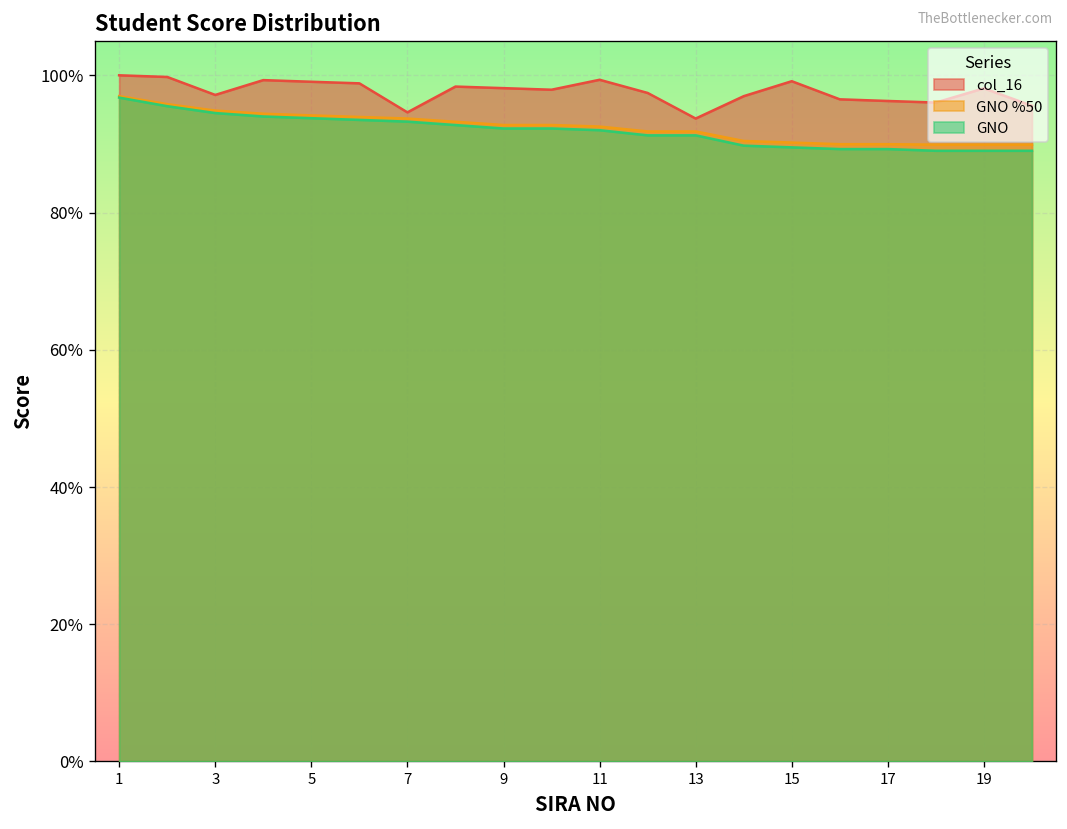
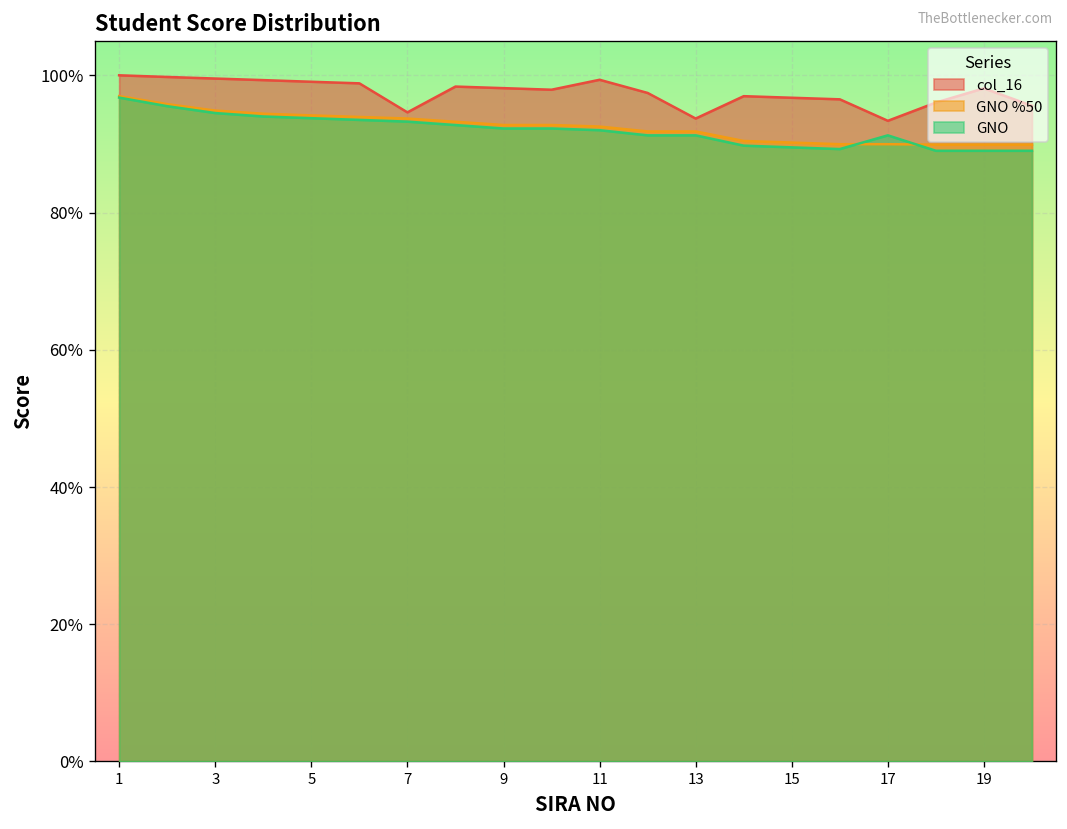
  {
    "col_16": {
      "1": "100%",
-     "3": "97%",
+     "3": "100%",
      "5": "99%",
      "7": "95%",
      "9": "98%",
      "11": "99%",
      "13": "94%",
-     "15": "99%",
-     "17": "96%"
+     "15": "97%",
+     "17": "93%"
    },
    "GNO %50": {
      "7": "94%",
      "9": "93%",
      "11": "93%",
      "13": "92%",
      "15": "90%",
      "17": "90%"
    },
    "GNO": {
      "7": "93%",
      "9": "92%",
      "11": "92%",
      "13": "91%",
      "15": "90%",
-     "17": "89%",
+     "17": "91%",
      "19": "89%"
    }
  }
